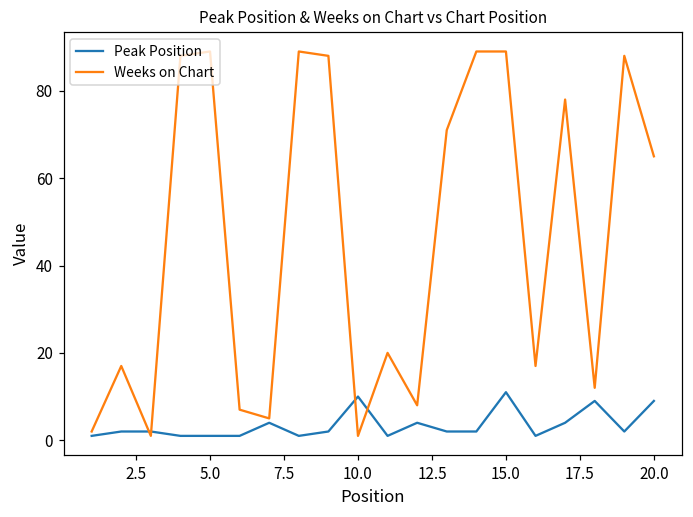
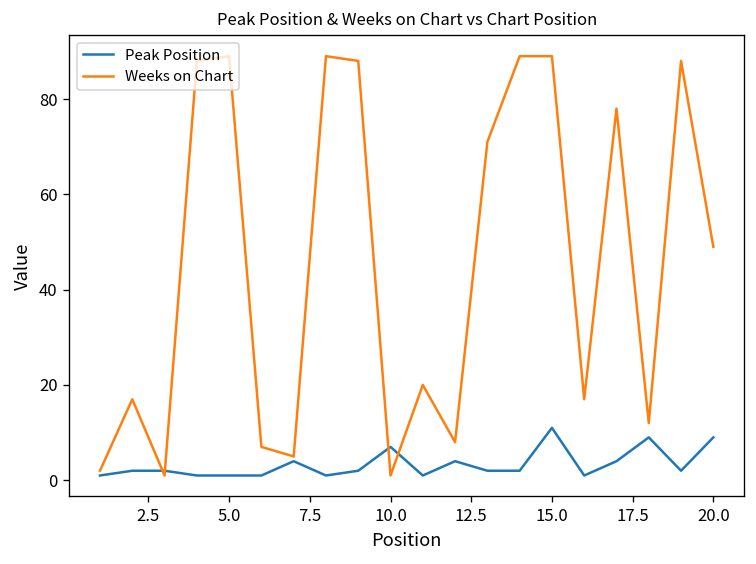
  {
    "Peak Position": {
      "5.0": 1,
-     "10.0": 10,
+     "10.0": 7,
      "15.0": 11,
      "20.0": 9
    },
    "Weeks on Chart": {
      "10.0": 1,
      "15.0": 89,
-     "20.0": 65
+     "20.0": 49
    }
  }
